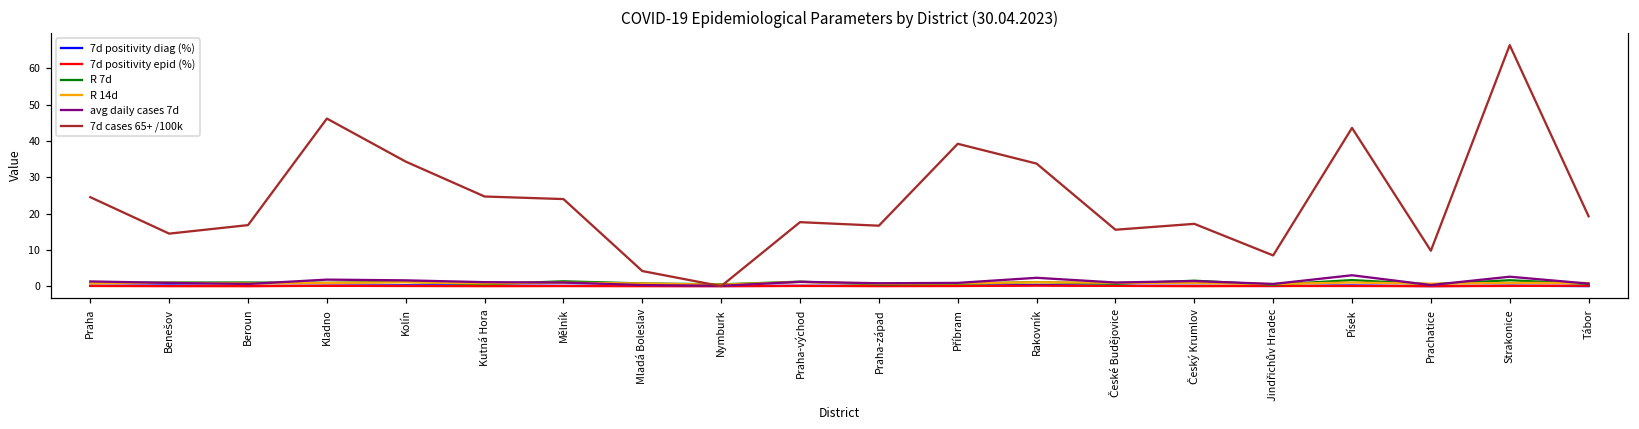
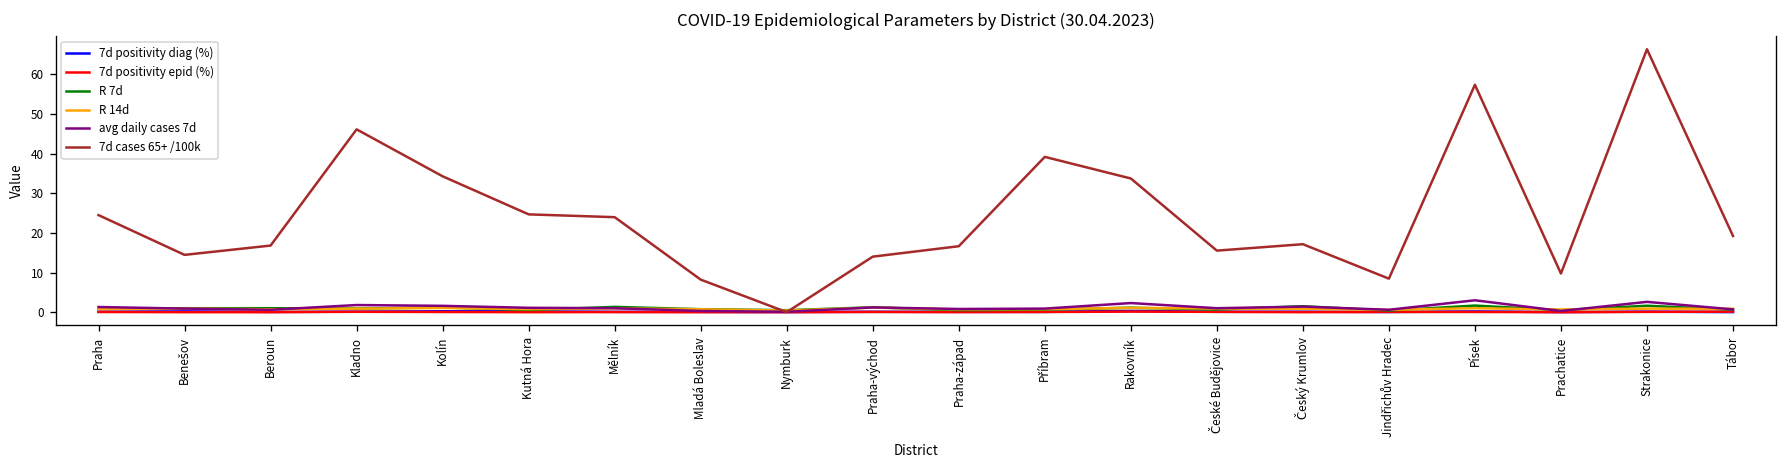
  {
    "avg daily cases 7d": {
      "Kladno": 2,
      "Rakovník": 2,
      "Písek": 3,
      "Strakonice": 3
    },
    "7d cases 65+ /100k": {
      "Praha": 24,
      "Benešov": 14,
      "Beroun": 17,
      "Kladno": 46,
      "Kolín": 34,
      "Kutná Hora": 25,
      "Mělník": 24,
-     "Mladá Boleslav": 4,
-     "Praha-východ": 18,
+     "Mladá Boleslav": 8,
+     "Praha-východ": 14,
      "Praha-západ": 17,
      "Příbram": 39,
      "Rakovník": 34,
      "České Budějovice": 16,
      "Český Krumlov": 17,
      "Jindřichův Hradec": 8,
-     "Písek": 44,
+     "Písek": 57,
      "Prachatice": 10,
      "Strakonice": 66,
      "Tábor": 19
    }
  }
